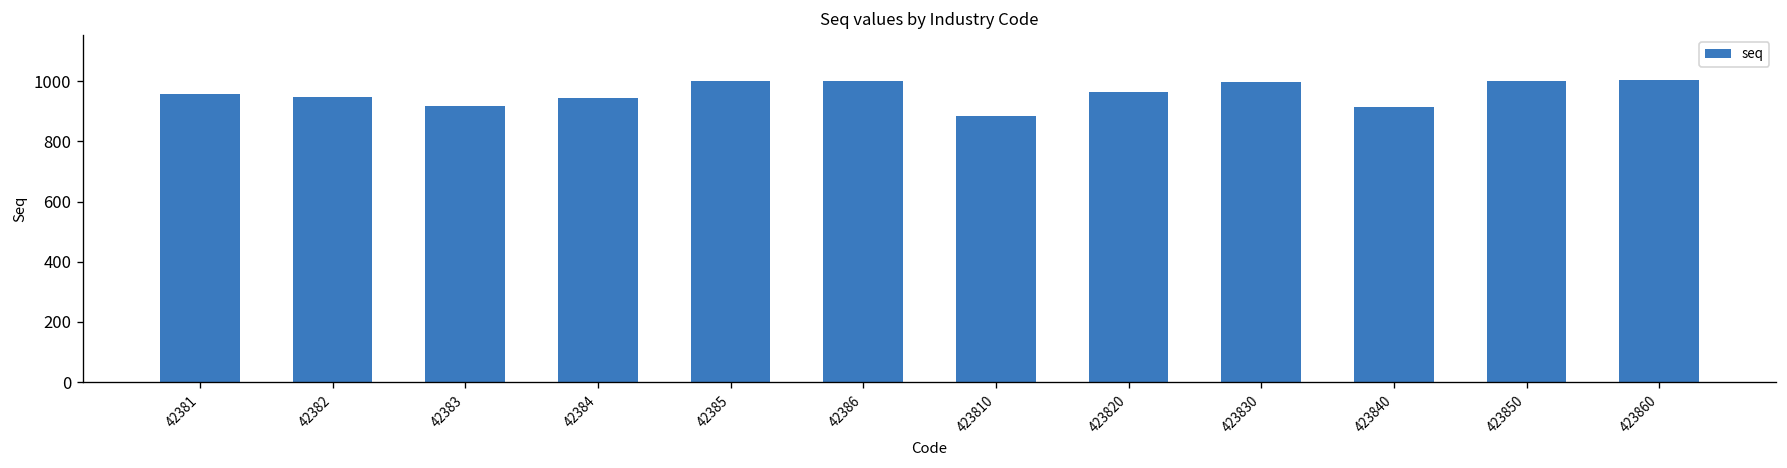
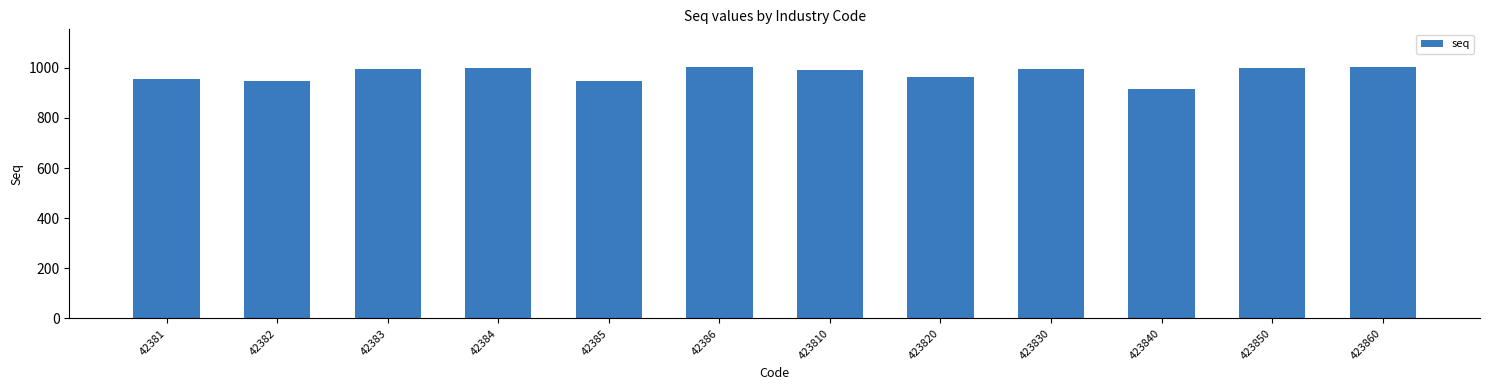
  {
    "42381": 960,
    "42382": 950,
-   "42383": 920,
-   "42384": 950,
-   "42385": 1000,
+   "42383": 1000,
+   "42384": 1000,
+   "42385": 950,
    "42386": 1000,
-   "423810": 890,
+   "423810": 990,
    "423820": 960,
    "423830": 1000,
    "423840": 920,
    "423850": 1000,
    "423860": 1000
  }
